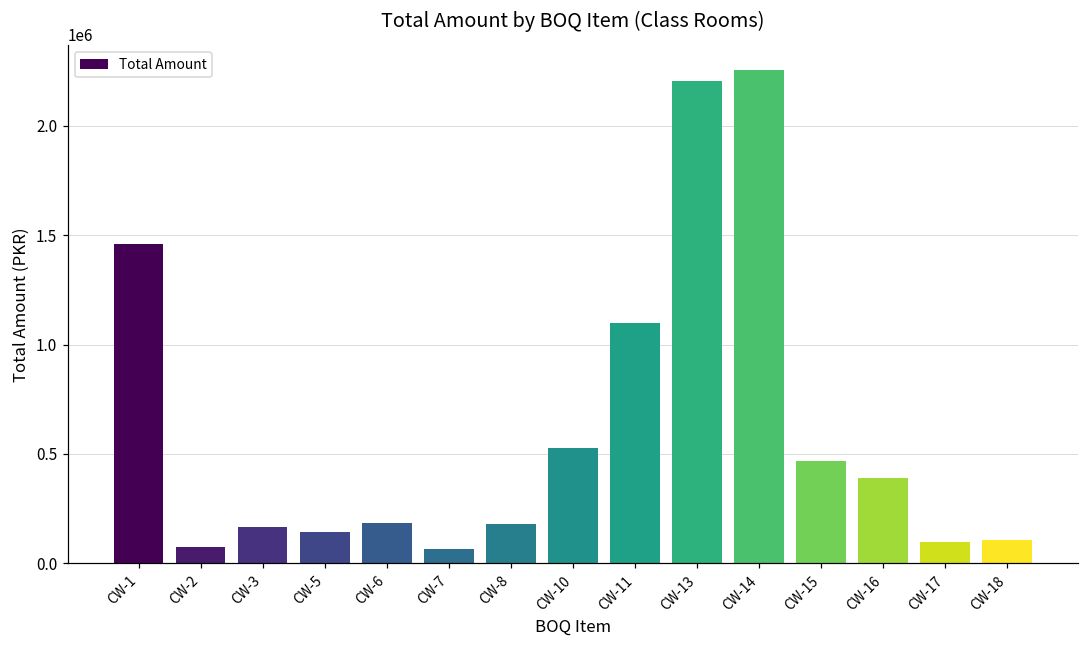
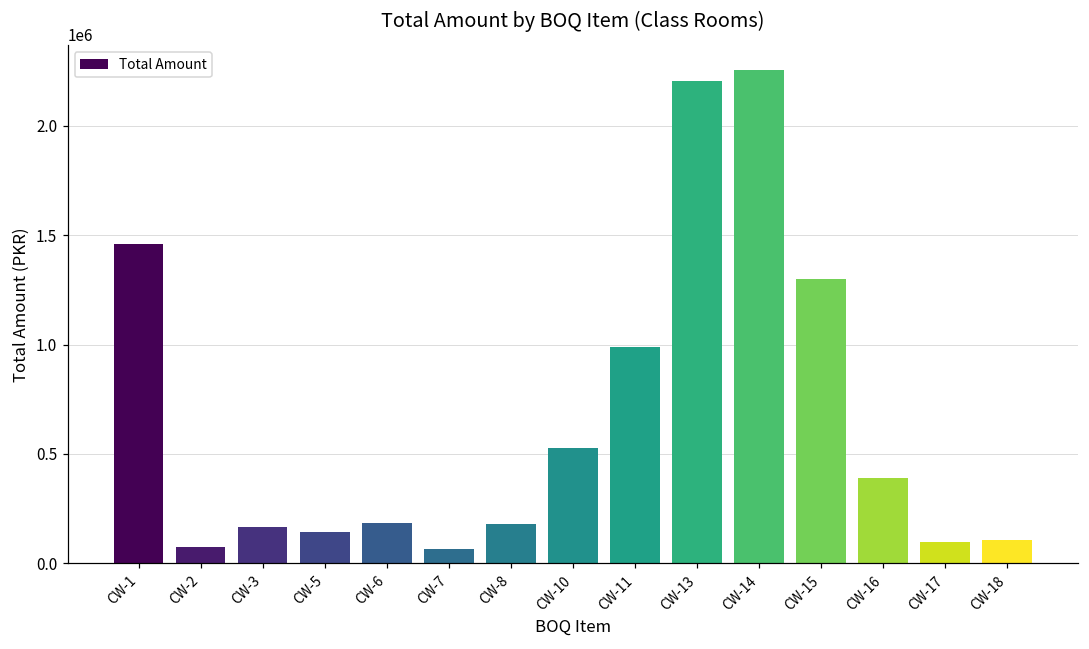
  {
    "CW-1": 1460000,
    "CW-2": 70000,
    "CW-3": 170000,
    "CW-5": 140000,
    "CW-6": 190000,
    "CW-7": 70000,
    "CW-8": 180000,
    "CW-10": 530000,
-   "CW-11": 1100000,
+   "CW-11": 990000,
    "CW-13": 2210000,
    "CW-14": 2250000,
-   "CW-15": 470000,
+   "CW-15": 1300000,
    "CW-16": 390000,
    "CW-17": 100000,
    "CW-18": 110000
  }
